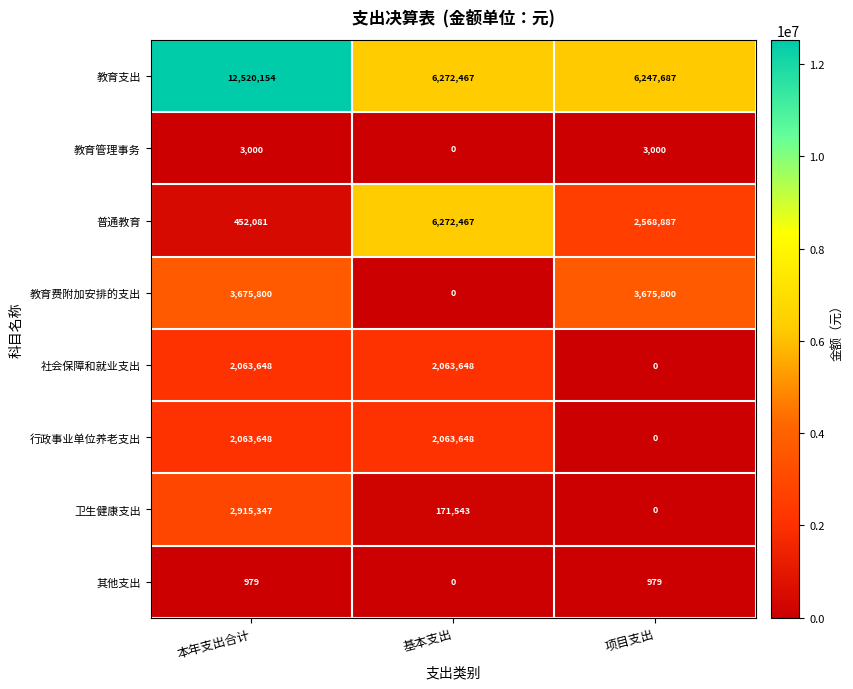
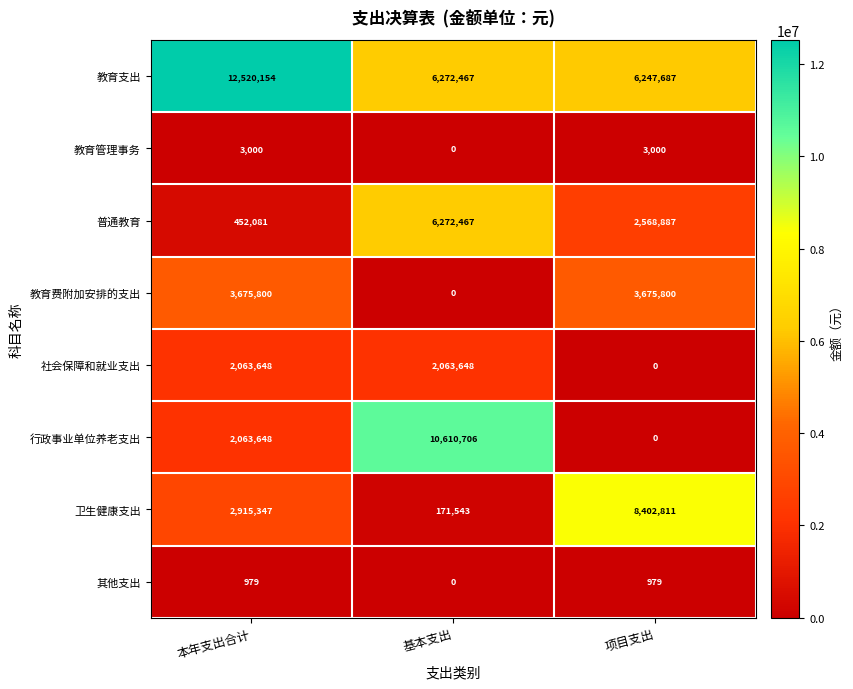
  {
    "教育支出": {
      "本年支出合计": "12,520,154",
      "基本支出": "6,272,467",
      "项目支出": "6,247,687"
    },
    "教育管理事务": {
      "本年支出合计": "3,000",
      "基本支出": "0",
      "项目支出": "3,000"
    },
    "普通教育": {
      "本年支出合计": "452,081",
      "基本支出": "6,272,467",
      "项目支出": "2,568,887"
    },
    "教育费附加安排的支出": {
      "本年支出合计": "3,675,800",
      "基本支出": "0",
      "项目支出": "3,675,800"
    },
    "社会保障和就业支出": {
      "本年支出合计": "2,063,648",
      "基本支出": "2,063,648",
      "项目支出": "0"
    },
    "行政事业单位养老支出": {
      "本年支出合计": "2,063,648",
-     "基本支出": "2,063,648",
+     "基本支出": "10,610,706",
      "项目支出": "0"
    },
    "卫生健康支出": {
      "本年支出合计": "2,915,347",
      "基本支出": "171,543",
-     "项目支出": "0"
+     "项目支出": "8,402,811"
    },
    "其他支出": {
      "本年支出合计": "979",
      "基本支出": "0",
      "项目支出": "979"
    }
  }
